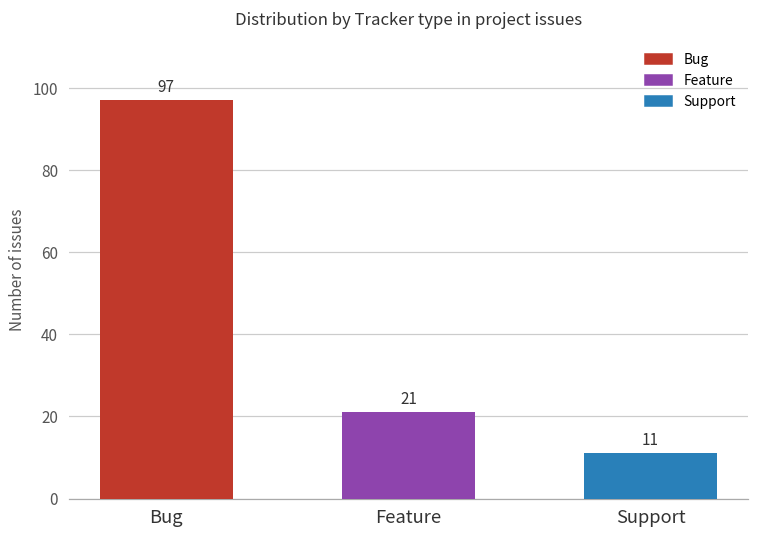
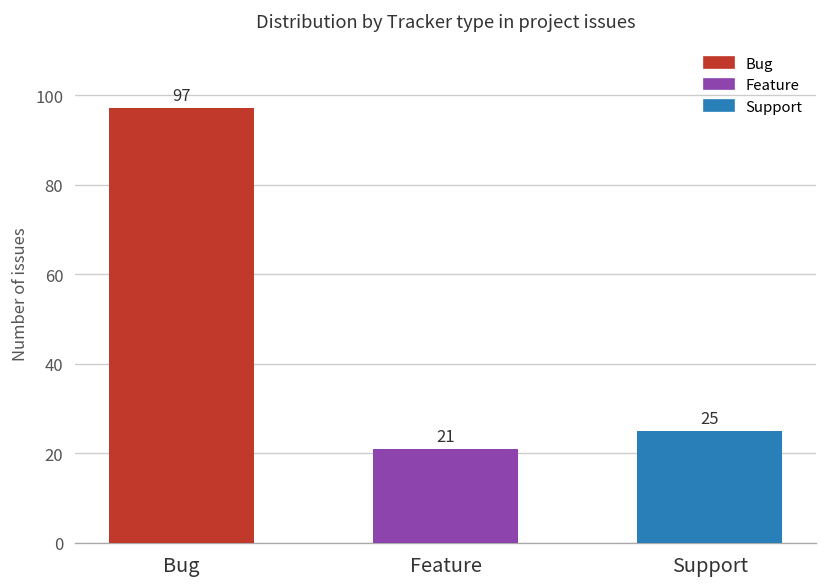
  {
    "Bug": 97,
    "Feature": 21,
-   "Support": 11
+   "Support": 25
  }
